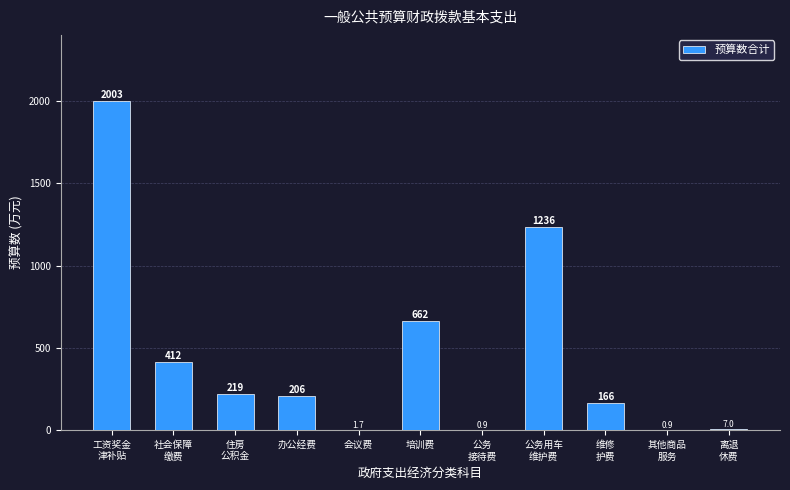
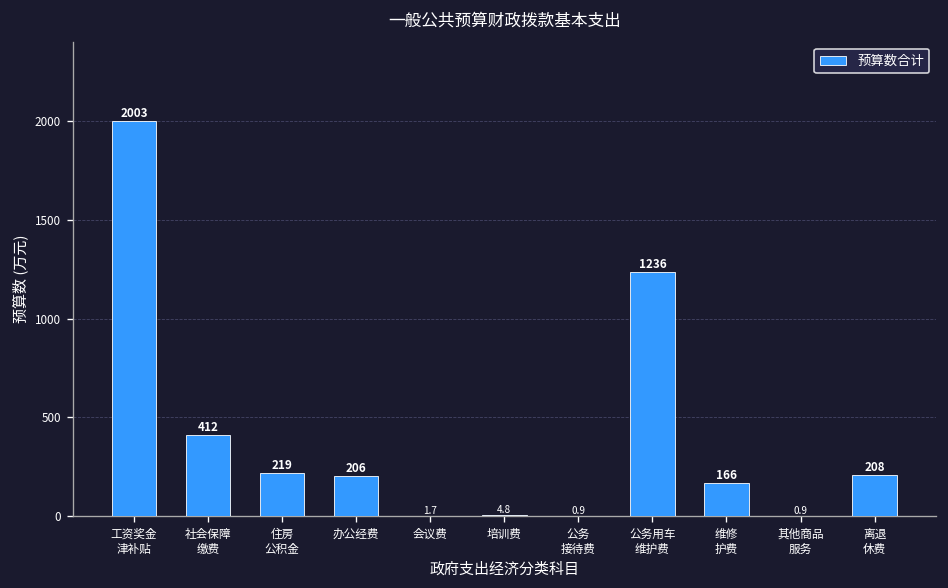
  {
    "工资奖金 津补贴": 2003,
    "社会保障 缴费": 412,
    "住房 公积金": 219,
    "办公经费": 206,
    "会议费": 1.7,
-   "培训费": 662,
+   "培训费": 4.8,
    "公务 接待费": 0.9,
    "公务用车 维护费": 1236,
    "维修 护费": 166,
    "其他商品 服务": 0.9,
-   "离退 休费": 7.0
+   "离退 休费": 208
  }
